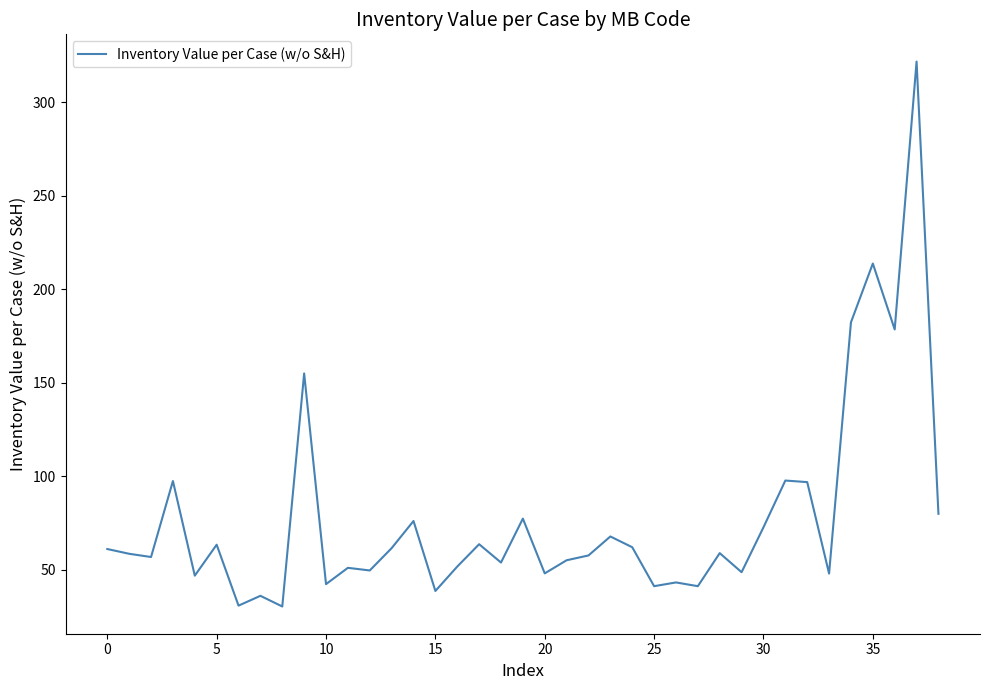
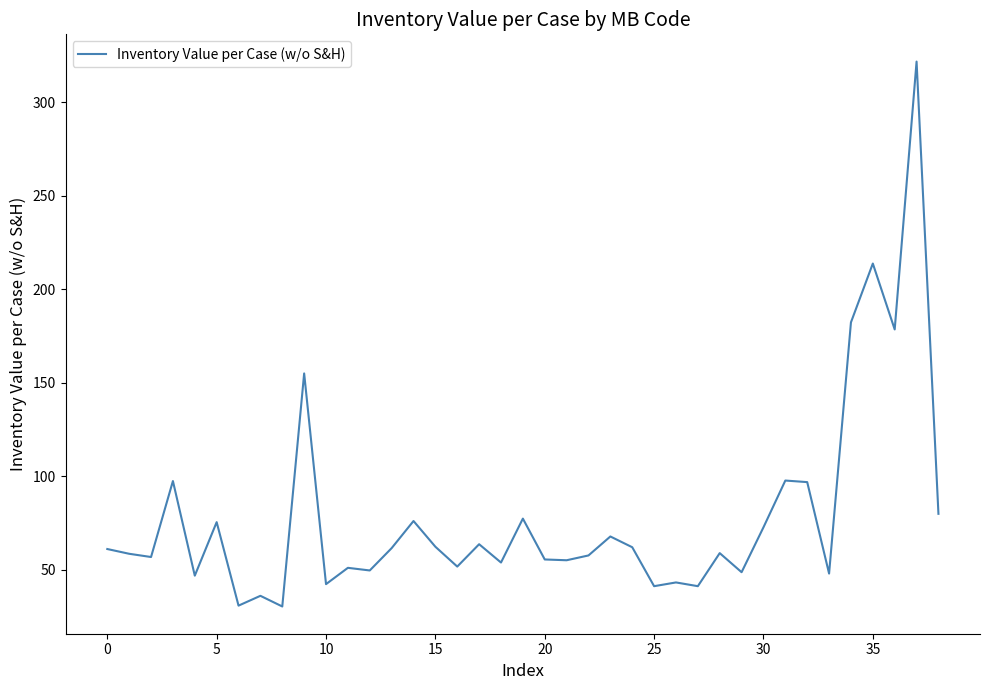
  {
    "0": 61,
-   "5": 63,
+   "5": 75,
    "10": 42,
-   "15": 39,
-   "20": 48,
+   "15": 62,
+   "20": 56,
    "25": 41,
    "30": 73,
    "35": 214
  }
